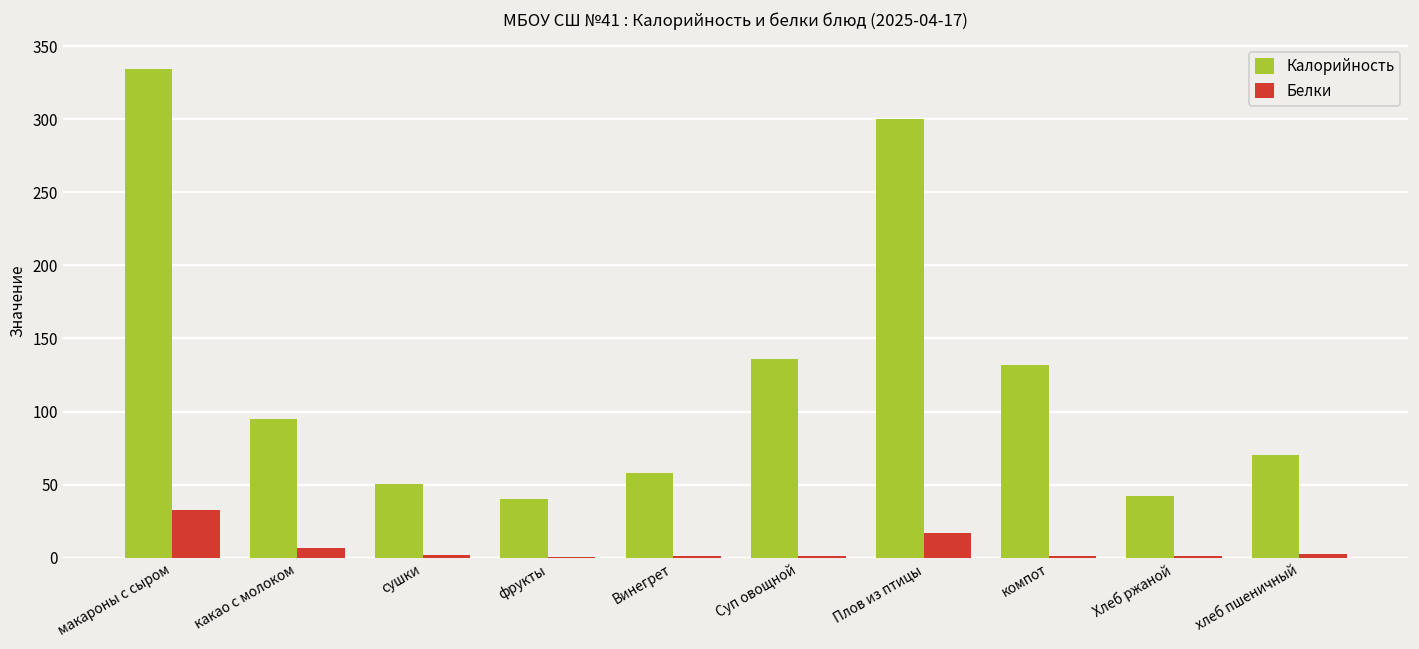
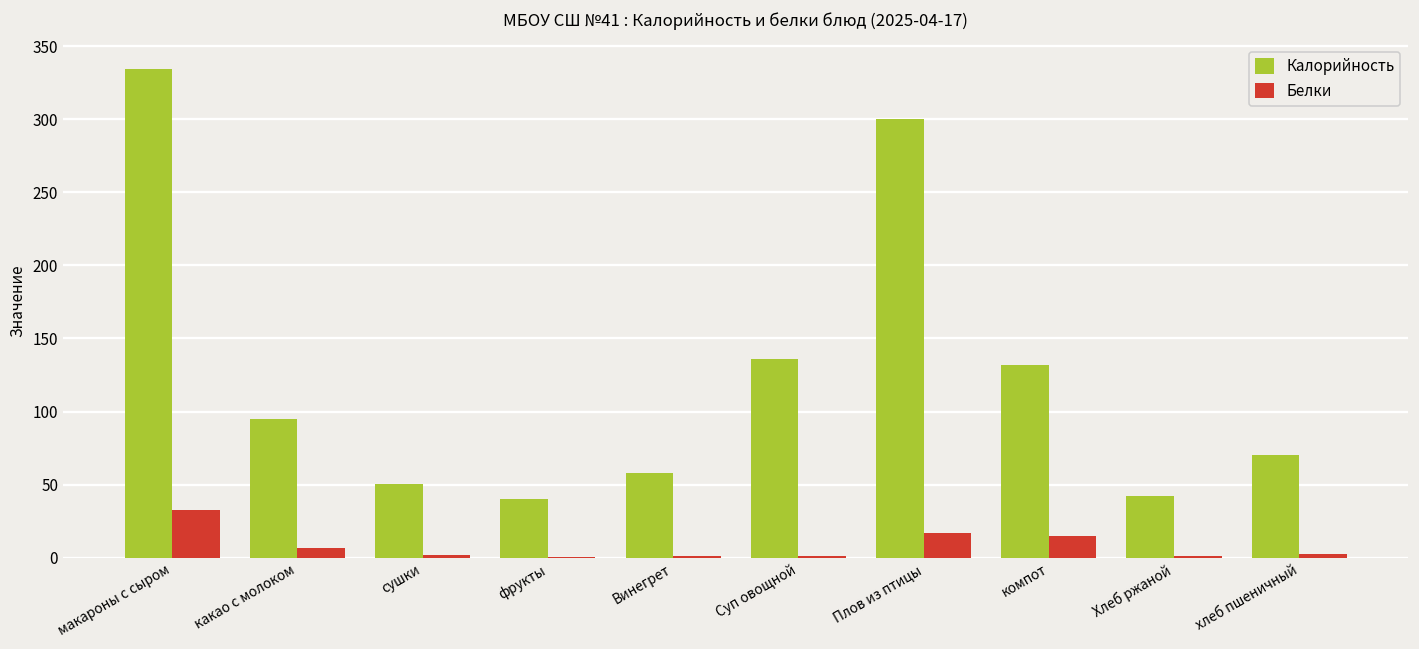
  {
    "Калорийность": {
      "макароны с сыром": 334,
      "какао с молоком": 95,
      "сушки": 51,
      "фрукты": 40,
      "Винегрет": 58,
      "Суп овощной": 136,
      "Плов из птицы": 300,
      "компот": 132,
      "Хлеб ржаной": 42,
      "хлеб пшеничный": 70
    },
    "Белки": {
      "макароны с сыром": 32,
      "какао с молоком": 7,
      "Плов из птицы": 17,
-     "компот": 1,
+     "компот": 15,
      "хлеб пшеничный": 2
    }
  }
